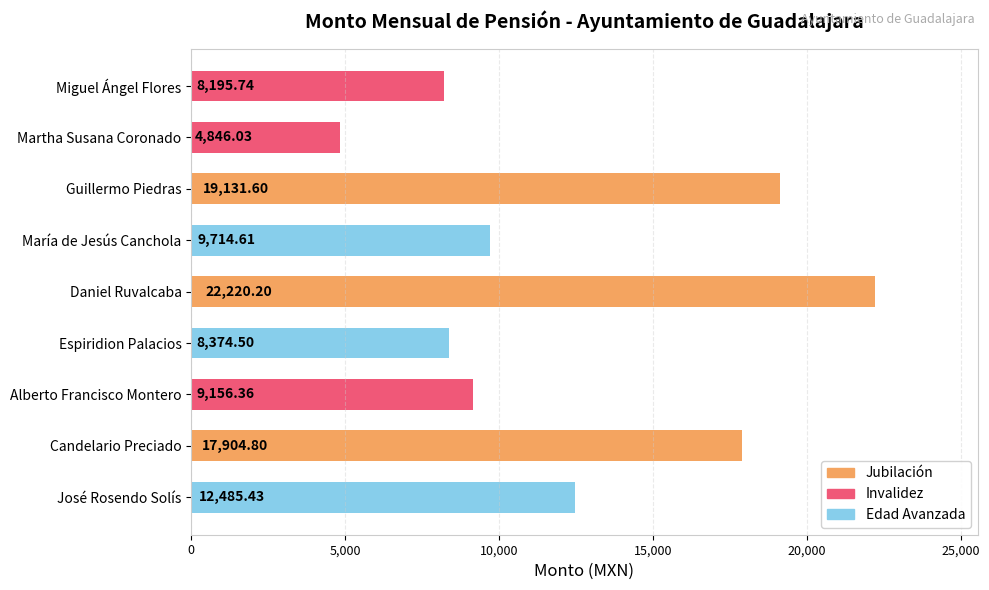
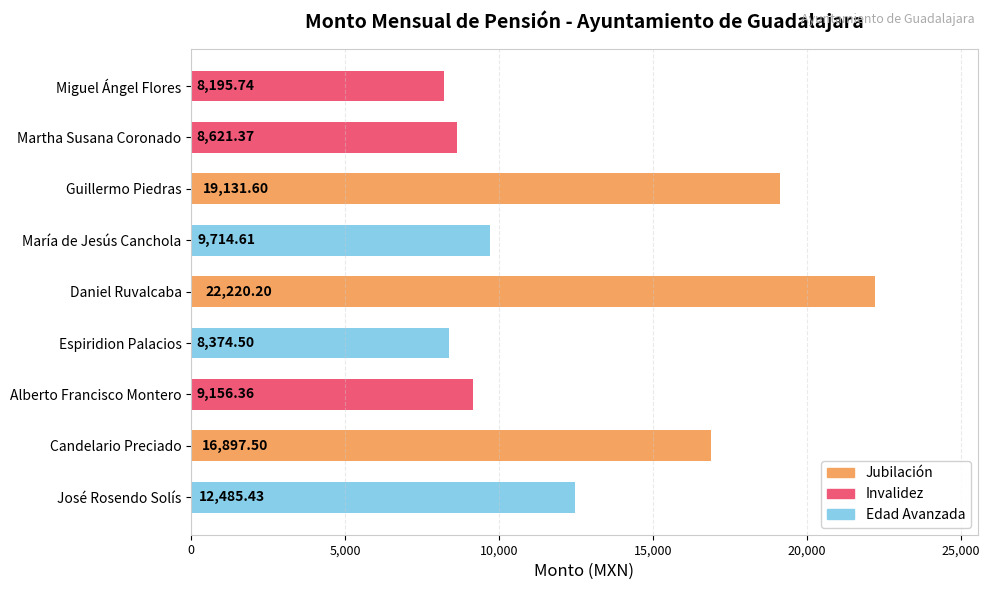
  {
    "Miguel Ángel Flores": "8,195.74",
-   "Martha Susana Coronado": "4,846.03",
+   "Martha Susana Coronado": "8,621.37",
    "Guillermo Piedras": "19,131.60",
    "María de Jesús Canchola": "9,714.61",
    "Daniel Ruvalcaba": "22,220.20",
    "Espiridion Palacios": "8,374.50",
    "Alberto Francisco Montero": "9,156.36",
-   "Candelario Preciado": "17,904.80",
+   "Candelario Preciado": "16,897.50",
    "José Rosendo Solís": "12,485.43"
  }
